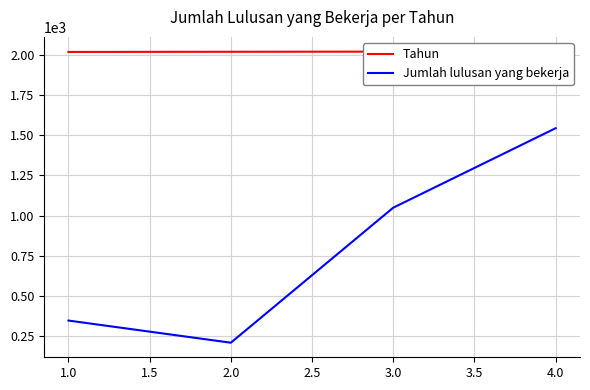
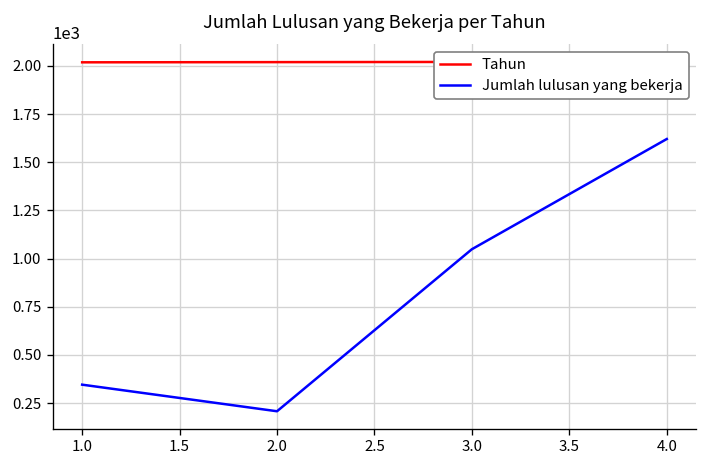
  {
    "Tahun": {
      "1.0": 2020,
      "2.0": 2020
    },
    "Jumlah lulusan yang bekerja": {
      "1.0": 350,
      "2.0": 210,
      "3.0": 1050,
-     "4.0": 1540
+     "4.0": 1620
    }
  }
